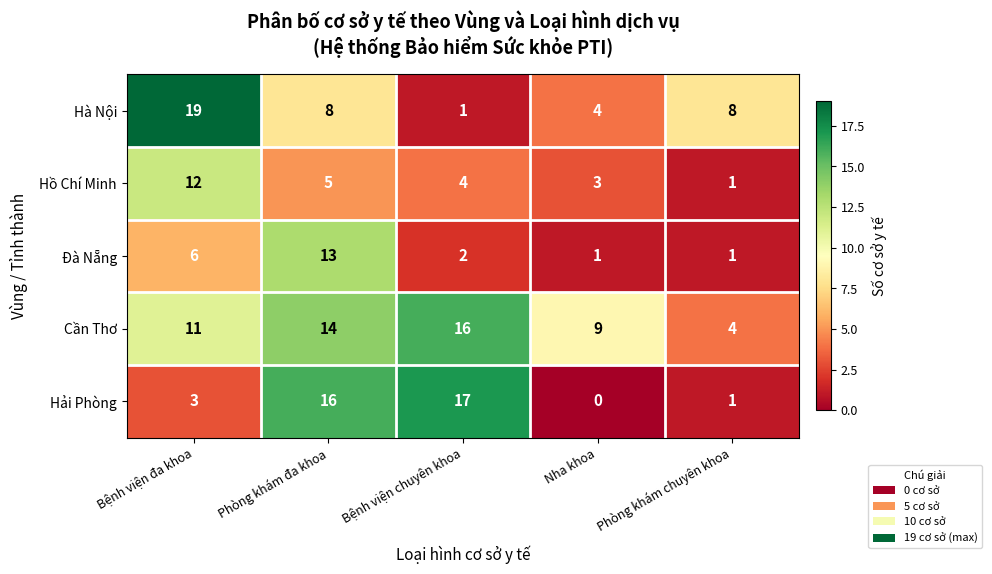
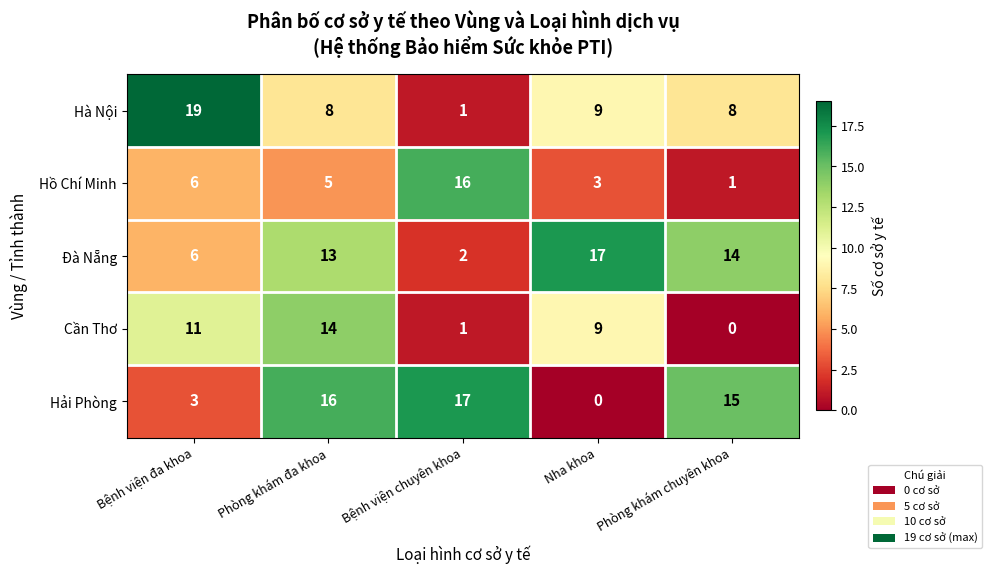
  {
    "Hà Nội": {
      "Bệnh viện đa khoa": 19,
      "Phòng khám đa khoa": 8,
      "Bệnh viện chuyên khoa": 1,
-     "Nha khoa": 4,
+     "Nha khoa": 9,
      "Phòng khám chuyên khoa": 8
    },
    "Hồ Chí Minh": {
-     "Bệnh viện đa khoa": 12,
+     "Bệnh viện đa khoa": 6,
      "Phòng khám đa khoa": 5,
-     "Bệnh viện chuyên khoa": 4,
+     "Bệnh viện chuyên khoa": 16,
      "Nha khoa": 3,
      "Phòng khám chuyên khoa": 1
    },
    "Đà Nẵng": {
      "Bệnh viện đa khoa": 6,
      "Phòng khám đa khoa": 13,
      "Bệnh viện chuyên khoa": 2,
-     "Nha khoa": 1,
-     "Phòng khám chuyên khoa": 1
+     "Nha khoa": 17,
+     "Phòng khám chuyên khoa": 14
    },
    "Cần Thơ": {
      "Bệnh viện đa khoa": 11,
      "Phòng khám đa khoa": 14,
-     "Bệnh viện chuyên khoa": 16,
+     "Bệnh viện chuyên khoa": 1,
      "Nha khoa": 9,
-     "Phòng khám chuyên khoa": 4
+     "Phòng khám chuyên khoa": 0
    },
    "Hải Phòng": {
      "Bệnh viện đa khoa": 3,
      "Phòng khám đa khoa": 16,
      "Bệnh viện chuyên khoa": 17,
      "Nha khoa": 0,
-     "Phòng khám chuyên khoa": 1
+     "Phòng khám chuyên khoa": 15
    }
  }
